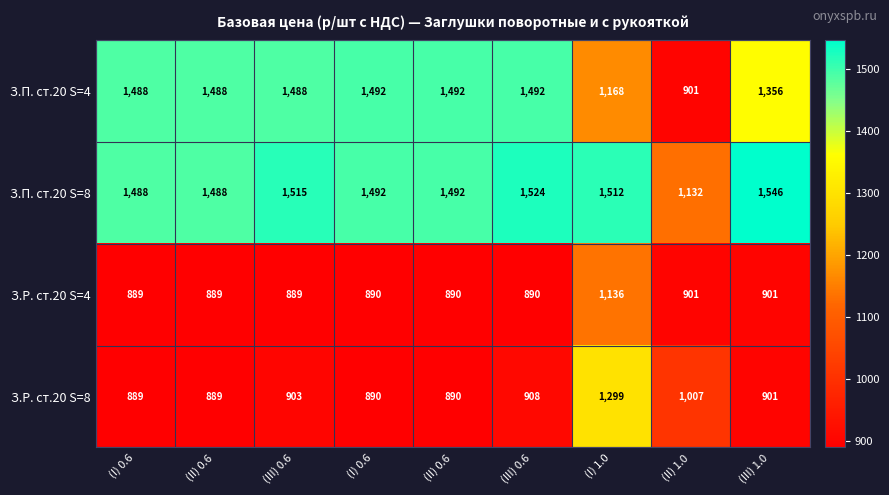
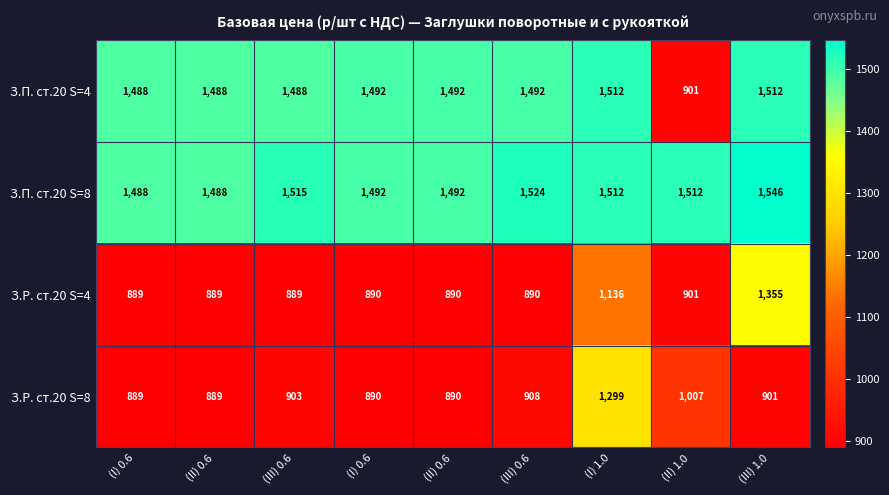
  {
    "З.П. ст.20 S=4": {
-     "(I) 1.0": "1,168",
+     "(I) 1.0": "1,512",
      "(II) 1.0": "901",
-     "(III) 1.0": "1,356"
+     "(III) 1.0": "1,512"
    },
    "З.П. ст.20 S=8": {
      "(I) 1.0": "1,512",
-     "(II) 1.0": "1,132",
+     "(II) 1.0": "1,512",
      "(III) 1.0": "1,546"
    },
    "З.Р. ст.20 S=4": {
      "(I) 1.0": "1,136",
      "(II) 1.0": "901",
-     "(III) 1.0": "901"
+     "(III) 1.0": "1,355"
    },
    "З.Р. ст.20 S=8": {
      "(I) 1.0": "1,299",
      "(II) 1.0": "1,007",
      "(III) 1.0": "901"
    }
  }
